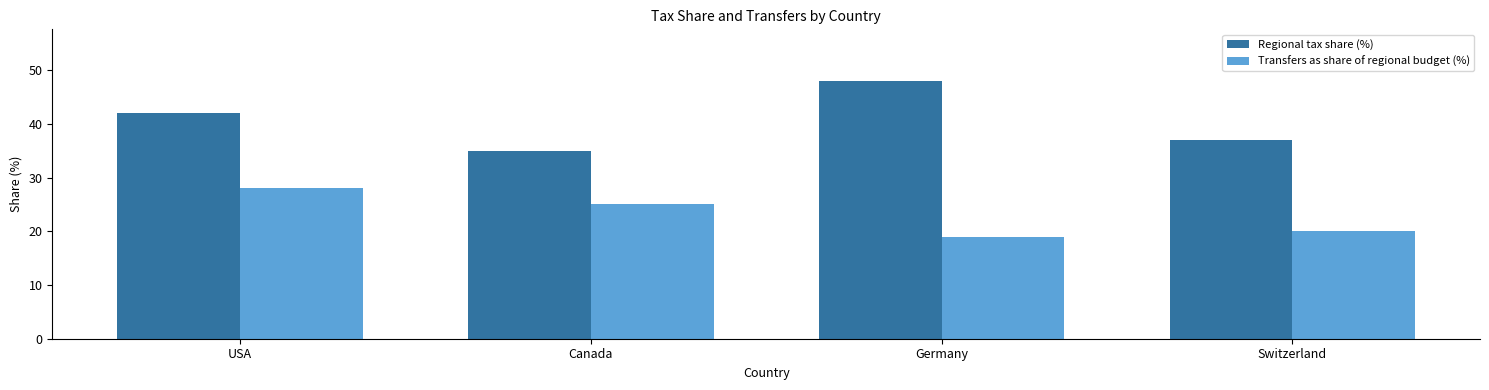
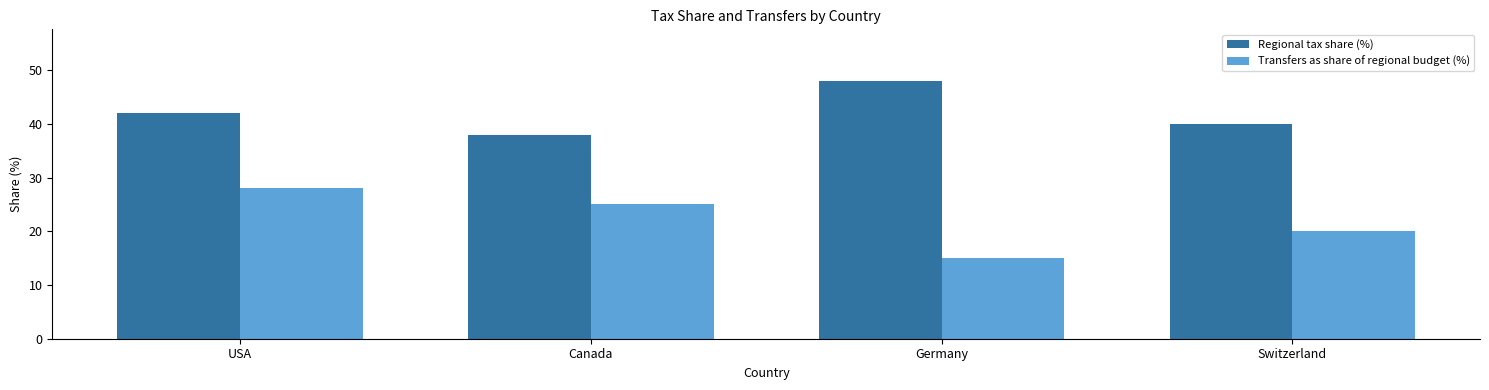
  {
    "Regional tax share (%)": {
      "USA": 42,
-     "Canada": 35,
+     "Canada": 38,
      "Germany": 48,
-     "Switzerland": 37
+     "Switzerland": 40
    },
    "Transfers as share of regional budget (%)": {
      "USA": 28,
      "Canada": 25,
-     "Germany": 19,
+     "Germany": 15,
      "Switzerland": 20
    }
  }
